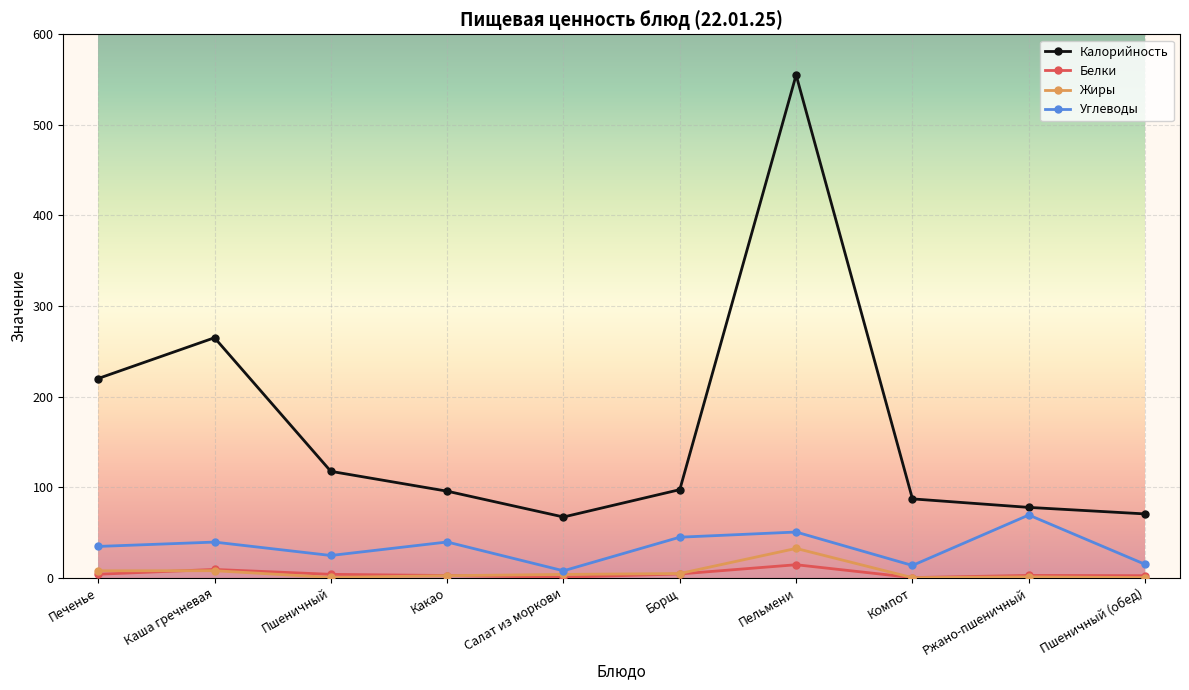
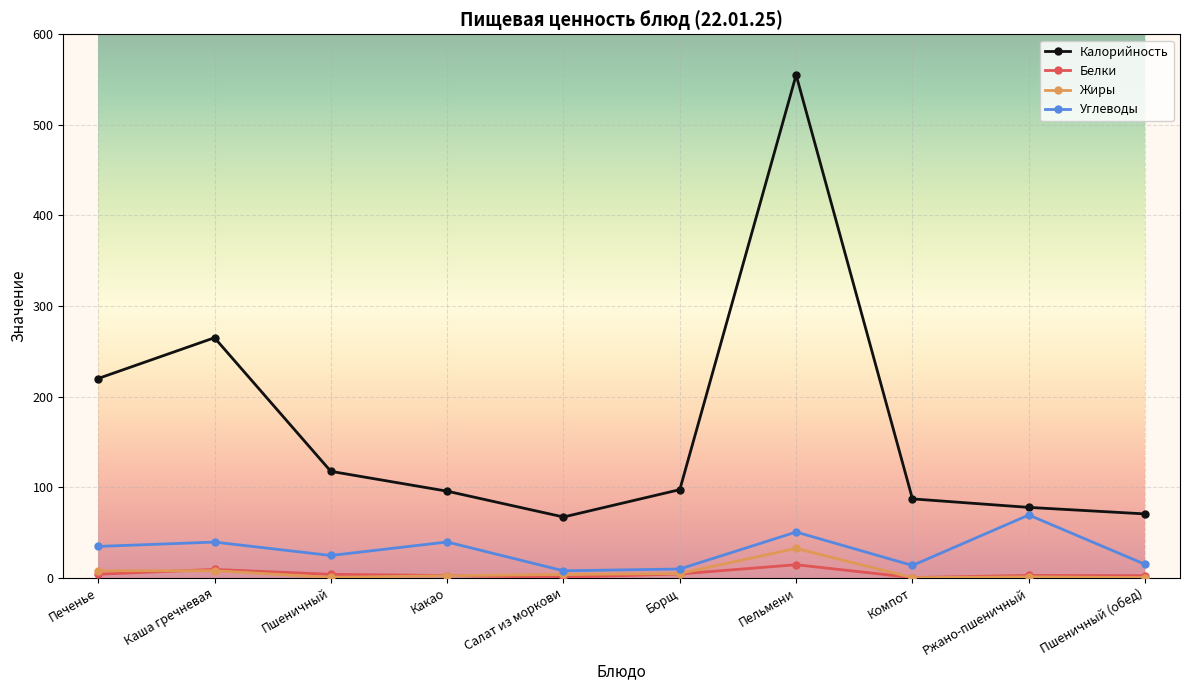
  {
    "Калорийность": {
      "Печенье": 220,
      "Каша гречневая": 270,
      "Пшеничный": 120,
      "Какао": 100,
      "Салат из моркови": 70,
      "Борщ": 100,
      "Пельмени": 560,
      "Компот": 90,
      "Ржано-пшеничный": 80,
      "Пшеничный (обед)": 70
    },
    "Белки": {
      "Печенье": 0,
      "Пшеничный": 0,
      "Салат из моркови": 0,
      "Пельмени": 10
    },
    "Жиры": {
      "Печенье": 10,
      "Пшеничный": 0,
      "Салат из моркови": 0,
      "Пельмени": 30
    },
    "Углеводы": {
      "Печенье": 30,
      "Каша гречневая": 40,
      "Пшеничный": 20,
      "Какао": 40,
      "Салат из моркови": 10,
-     "Борщ": 40,
+     "Борщ": 10,
      "Пельмени": 50,
      "Компот": 10,
      "Ржано-пшеничный": 70,
      "Пшеничный (обед)": 10
    }
  }
